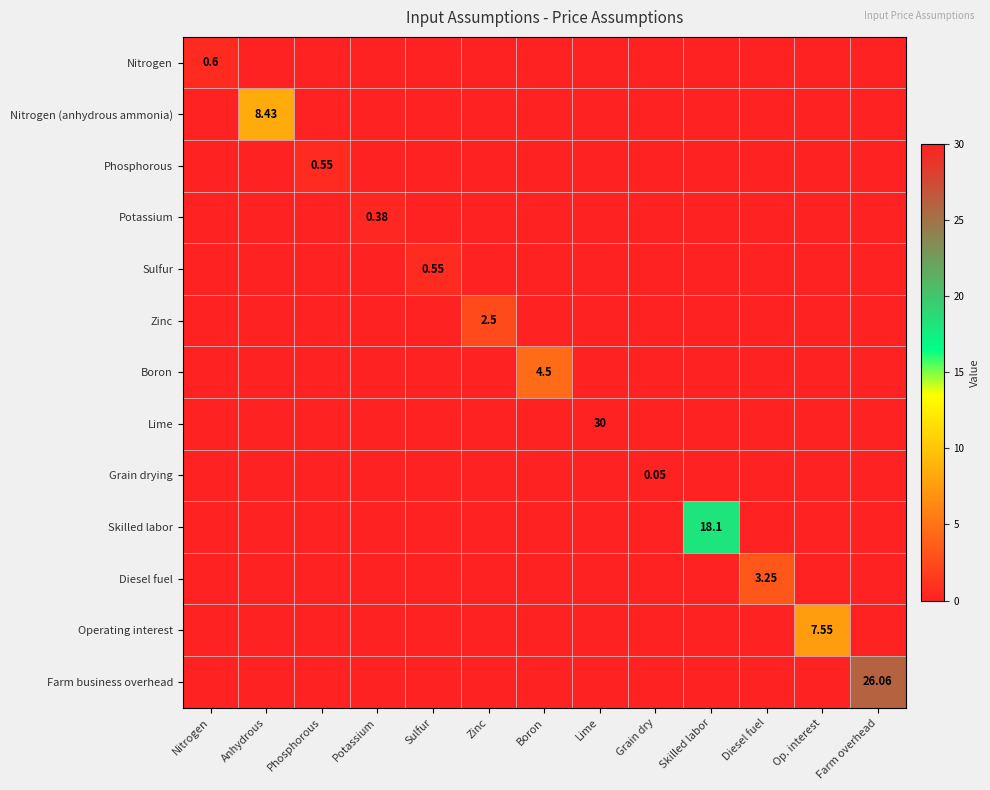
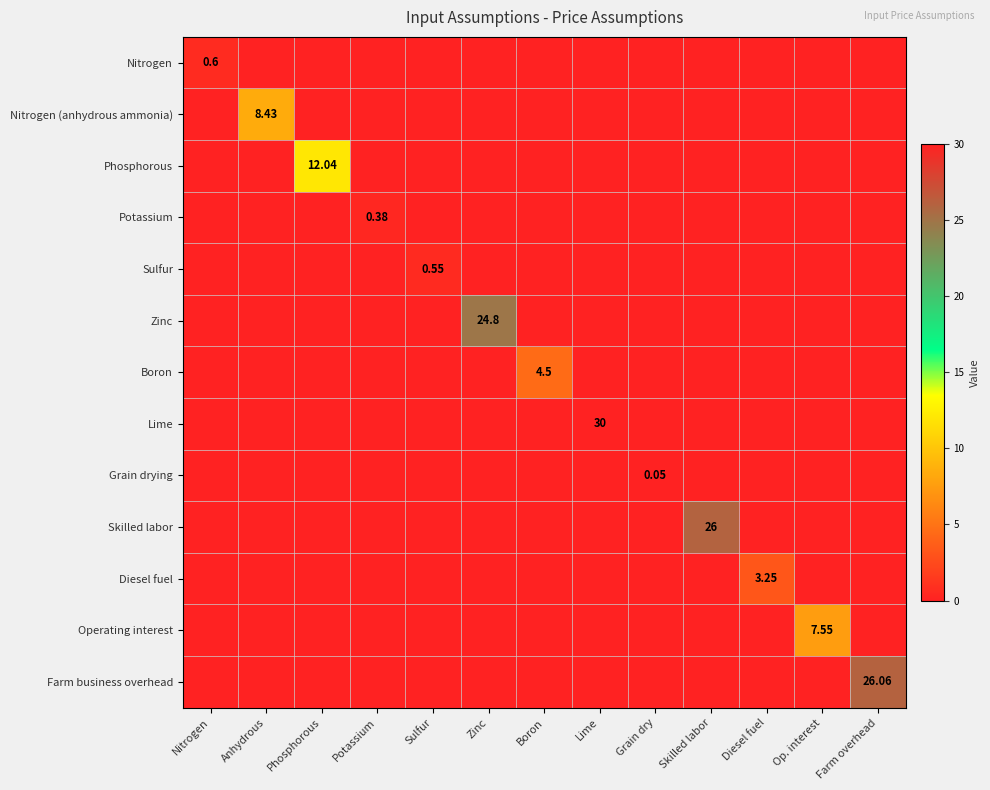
  {
    "Nitrogen": {
      "Nitrogen": 0.6
    },
    "Nitrogen (anhydrous ammonia)": {
      "Anhydrous": 8.43
    },
    "Phosphorous": {
-     "Phosphorous": 0.55
+     "Phosphorous": 12.04
    },
    "Potassium": {
      "Potassium": 0.38
    },
    "Sulfur": {
      "Sulfur": 0.55
    },
    "Zinc": {
-     "Zinc": 2.5
+     "Zinc": 24.8
    },
    "Boron": {
      "Boron": 4.5
    },
    "Lime": {
      "Lime": 30
    },
    "Grain drying": {
      "Grain dry": 0.05
    },
    "Skilled labor": {
-     "Skilled labor": 18.1
+     "Skilled labor": 26
    },
    "Diesel fuel": {
      "Diesel fuel": 3.25
    },
    "Operating interest": {
      "Op. interest": 7.55
    },
    "Farm business overhead": {
      "Farm overhead": 26.06
    }
  }
